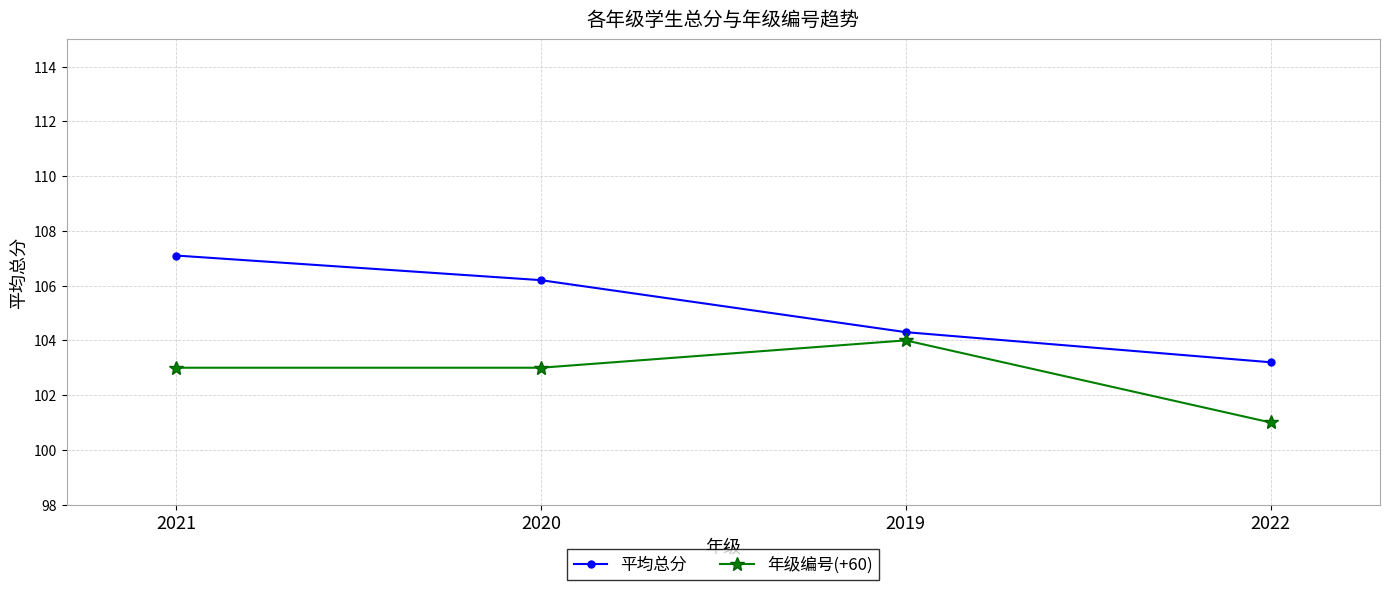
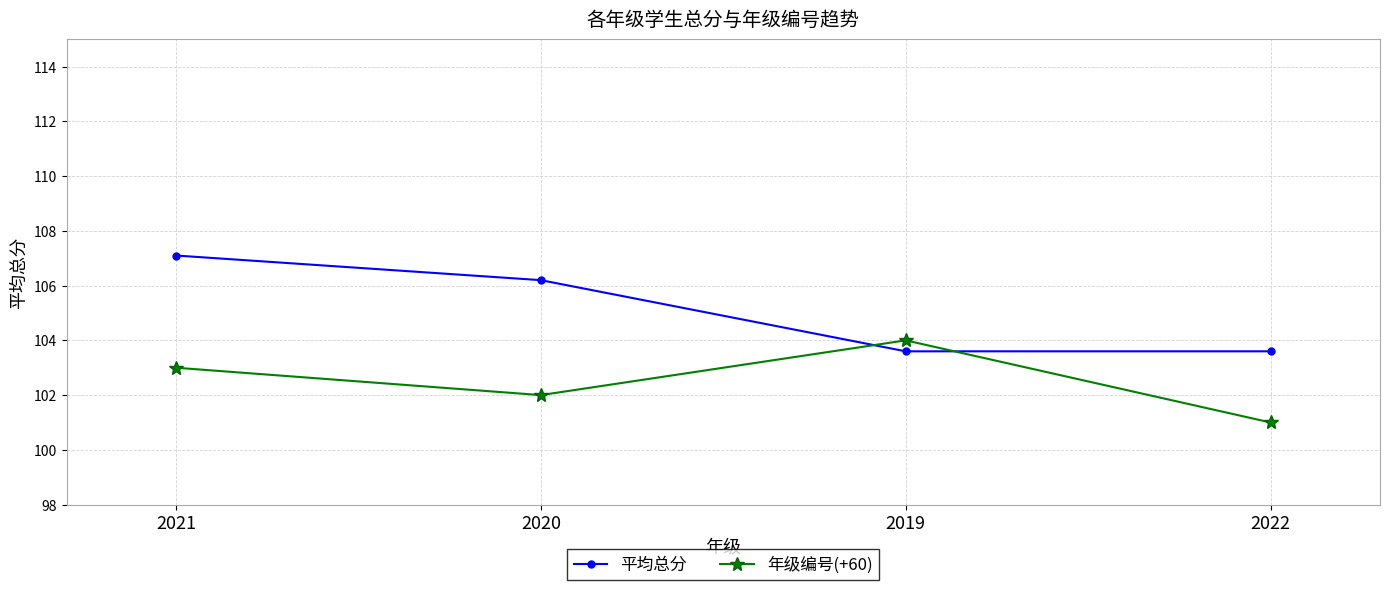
  {
    "平均总分": {
      "2021": 107.1,
      "2020": 106.2,
-     "2019": 104.3,
-     "2022": 103.2
+     "2019": 103.6,
+     "2022": 103.6
    },
    "年级编号(+60)": {
      "2021": 103.0,
-     "2020": 103.0,
+     "2020": 102.0,
      "2019": 104.0,
      "2022": 101.0
    }
  }
